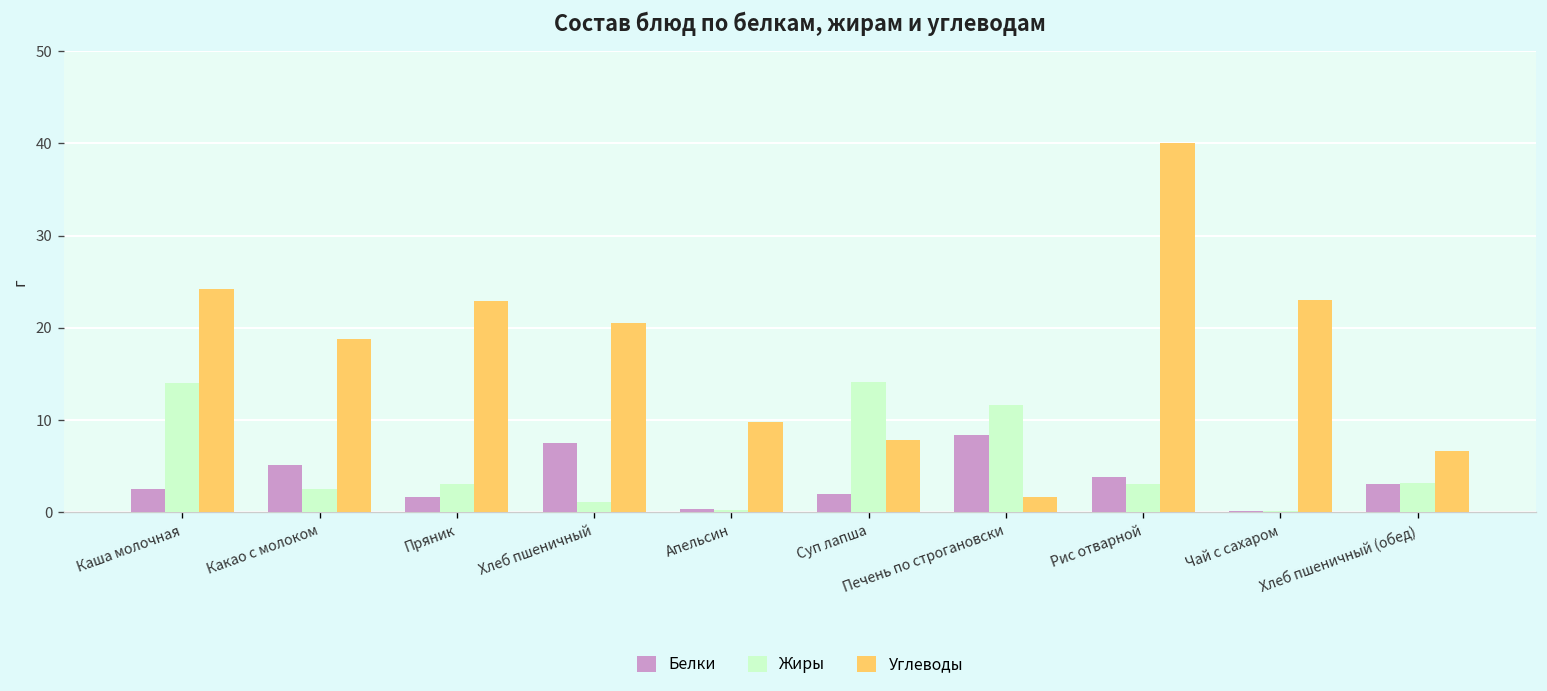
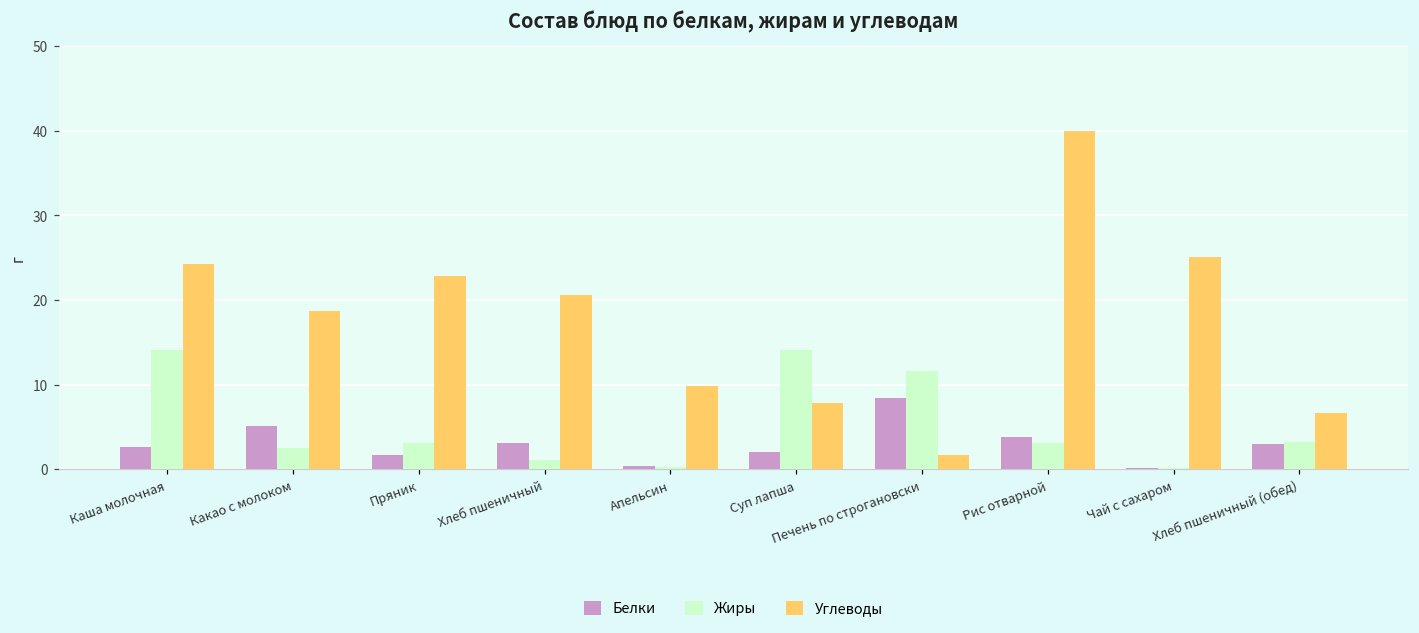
  {
    "Белки": {
      "Каша молочная": 3,
      "Какао с молоком": 5,
      "Пряник": 2,
-     "Хлеб пшеничный": 7,
+     "Хлеб пшеничный": 3,
      "Апельсин": 0,
      "Суп лапша": 2,
      "Печень по строгановски": 8,
      "Рис отварной": 4,
      "Хлеб пшеничный (обед)": 3
    },
    "Жиры": {
      "Каша молочная": 14,
      "Какао с молоком": 3,
      "Пряник": 3,
      "Хлеб пшеничный": 1,
      "Суп лапша": 14,
      "Печень по строгановски": 12,
      "Рис отварной": 3,
      "Хлеб пшеничный (обед)": 3
    },
    "Углеводы": {
      "Каша молочная": 24,
      "Какао с молоком": 19,
      "Пряник": 23,
      "Хлеб пшеничный": 21,
      "Апельсин": 10,
      "Суп лапша": 8,
      "Печень по строгановски": 2,
      "Рис отварной": 40,
-     "Чай с сахаром": 23,
+     "Чай с сахаром": 25,
      "Хлеб пшеничный (обед)": 7
    }
  }
